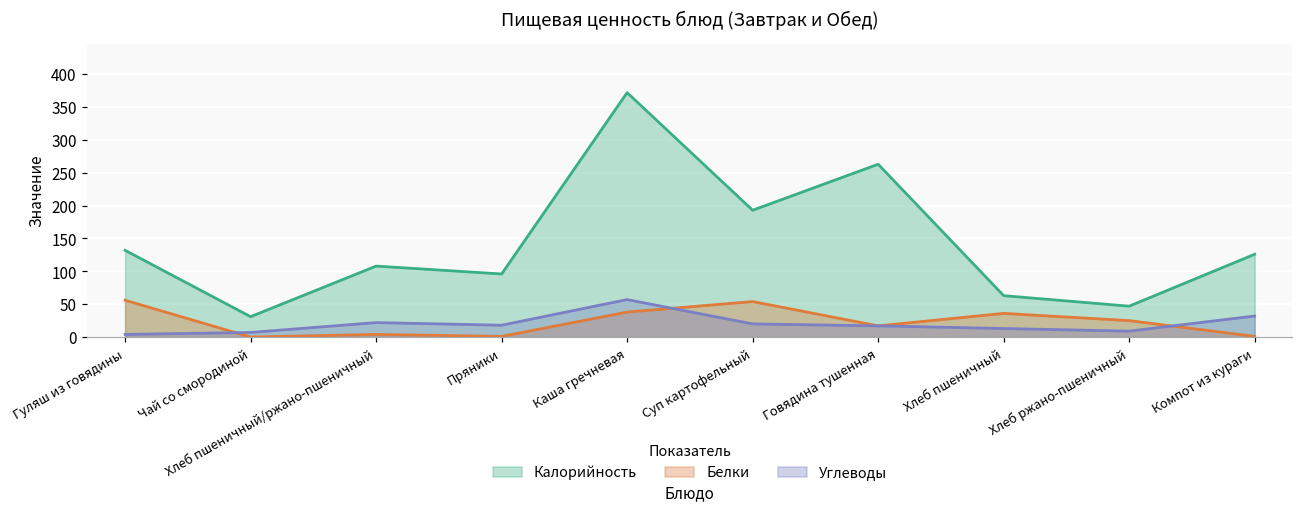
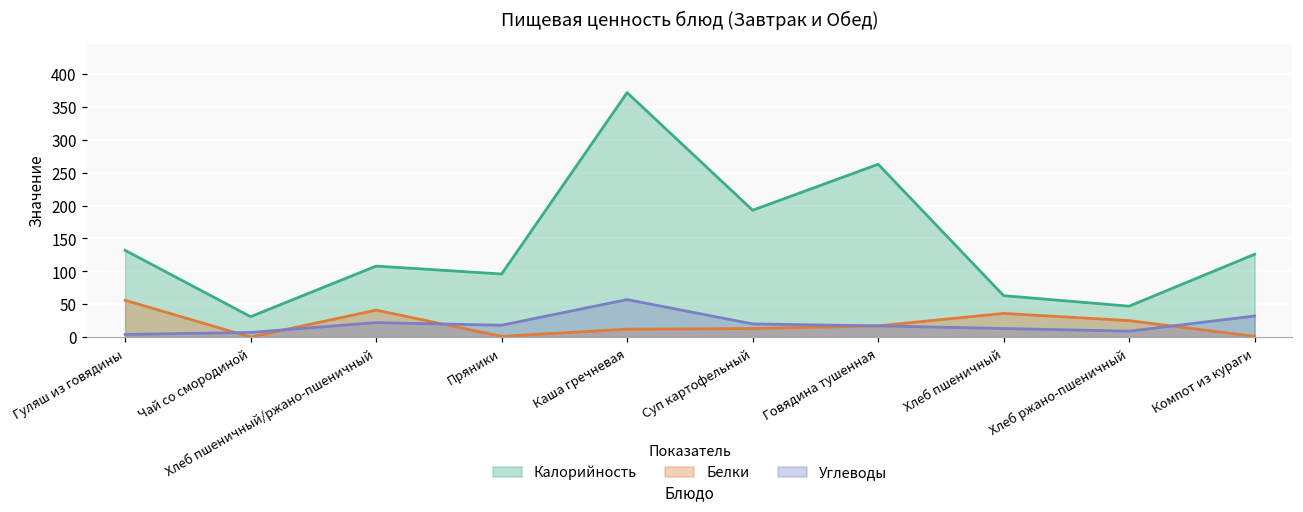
  {
    "Белки": {
      "Гуляш из говядины": 60,
      "Чай со смородиной": 0,
-     "Хлеб пшеничный/ржано-пшеничный": 0,
+     "Хлеб пшеничный/ржано-пшеничный": 40,
      "Пряники": 0,
-     "Каша гречневая": 40,
-     "Суп картофельный": 50,
+     "Каша гречневая": 10,
+     "Суп картофельный": 10,
      "Хлеб пшеничный": 40,
      "Хлеб ржано-пшеничный": 30,
      "Компот из кураги": 0
    }
  }
